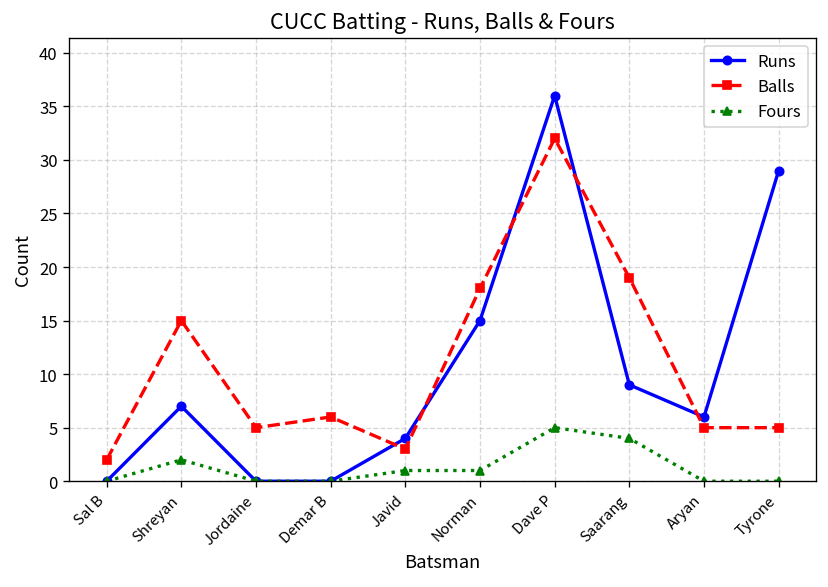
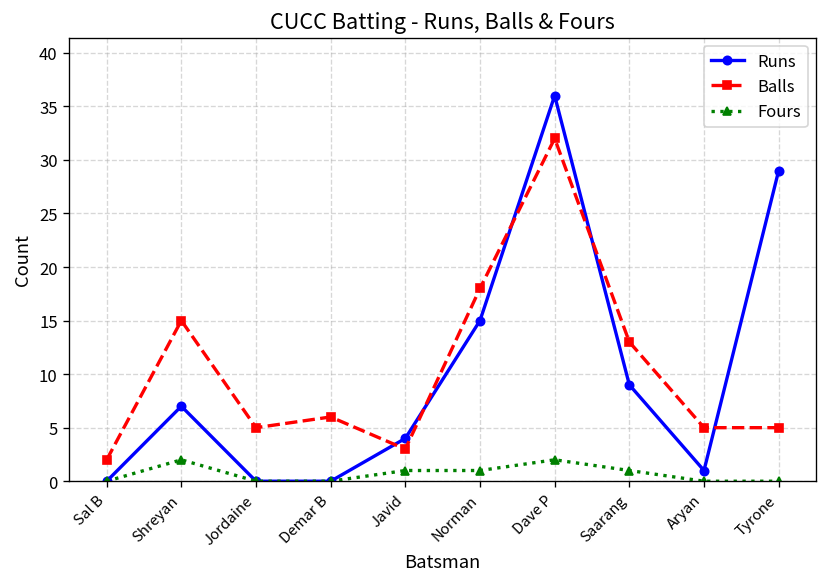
  {
    "Runs": {
      "Shreyan": 7,
      "Javid": 4,
      "Norman": 15,
      "Dave P": 36,
      "Saarang": 9,
-     "Aryan": 6,
+     "Aryan": 1,
      "Tyrone": 29
    },
    "Balls": {
      "Sal B": 2,
      "Shreyan": 15,
      "Jordaine": 5,
      "Demar B": 6,
      "Javid": 3,
      "Norman": 18,
      "Dave P": 32,
-     "Saarang": 19,
+     "Saarang": 13,
      "Aryan": 5,
      "Tyrone": 5
    },
    "Fours": {
      "Shreyan": 2,
      "Javid": 1,
      "Norman": 1,
-     "Dave P": 5,
-     "Saarang": 4,
+     "Dave P": 2,
+     "Saarang": 1,
      "Aryan": 0,
      "Tyrone": 0
    }
  }
